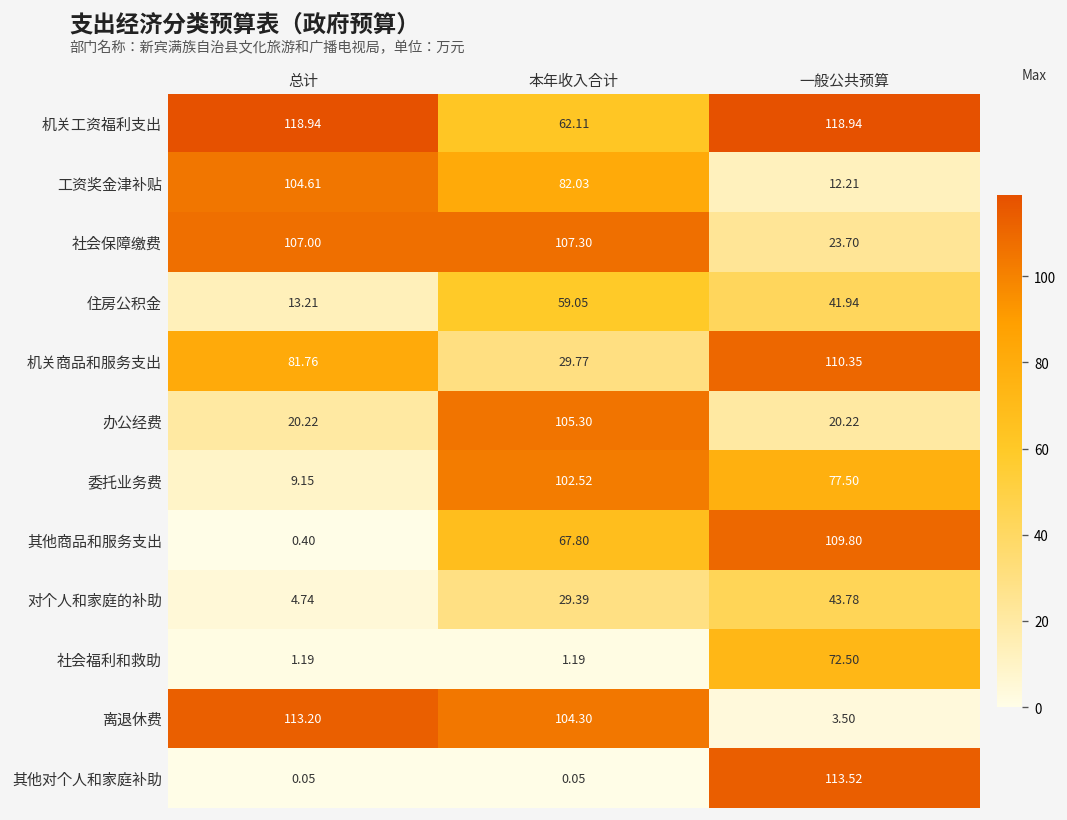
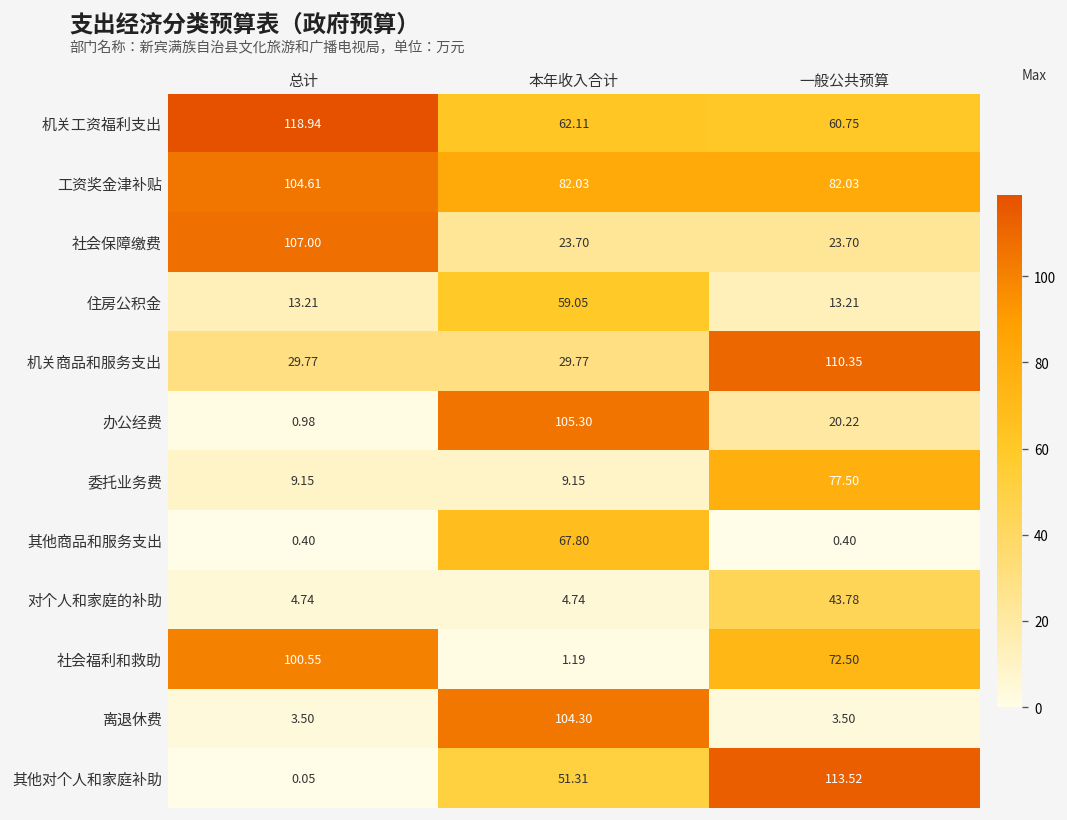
  {
    "机关工资福利支出": {
      "总计": 118.94,
      "本年收入合计": 62.11,
-     "一般公共预算": 118.94
+     "一般公共预算": 60.75
    },
    "工资奖金津补贴": {
      "总计": 104.61,
      "本年收入合计": 82.03,
-     "一般公共预算": 12.21
+     "一般公共预算": 82.03
    },
    "社会保障缴费": {
      "总计": 107.00,
-     "本年收入合计": 107.30,
+     "本年收入合计": 23.70,
      "一般公共预算": 23.70
    },
    "住房公积金": {
      "总计": 13.21,
      "本年收入合计": 59.05,
-     "一般公共预算": 41.94
+     "一般公共预算": 13.21
    },
    "机关商品和服务支出": {
-     "总计": 81.76,
+     "总计": 29.77,
      "本年收入合计": 29.77,
      "一般公共预算": 110.35
    },
    "办公经费": {
-     "总计": 20.22,
+     "总计": 0.98,
      "本年收入合计": 105.30,
      "一般公共预算": 20.22
    },
    "委托业务费": {
      "总计": 9.15,
-     "本年收入合计": 102.52,
+     "本年收入合计": 9.15,
      "一般公共预算": 77.50
    },
    "其他商品和服务支出": {
      "总计": 0.40,
      "本年收入合计": 67.80,
-     "一般公共预算": 109.80
+     "一般公共预算": 0.40
    },
    "对个人和家庭的补助": {
      "总计": 4.74,
-     "本年收入合计": 29.39,
+     "本年收入合计": 4.74,
      "一般公共预算": 43.78
    },
    "社会福利和救助": {
-     "总计": 1.19,
+     "总计": 100.55,
      "本年收入合计": 1.19,
      "一般公共预算": 72.50
    },
    "离退休费": {
-     "总计": 113.20,
+     "总计": 3.50,
      "本年收入合计": 104.30,
      "一般公共预算": 3.50
    },
    "其他对个人和家庭补助": {
      "总计": 0.05,
-     "本年收入合计": 0.05,
+     "本年收入合计": 51.31,
      "一般公共预算": 113.52
    }
  }
